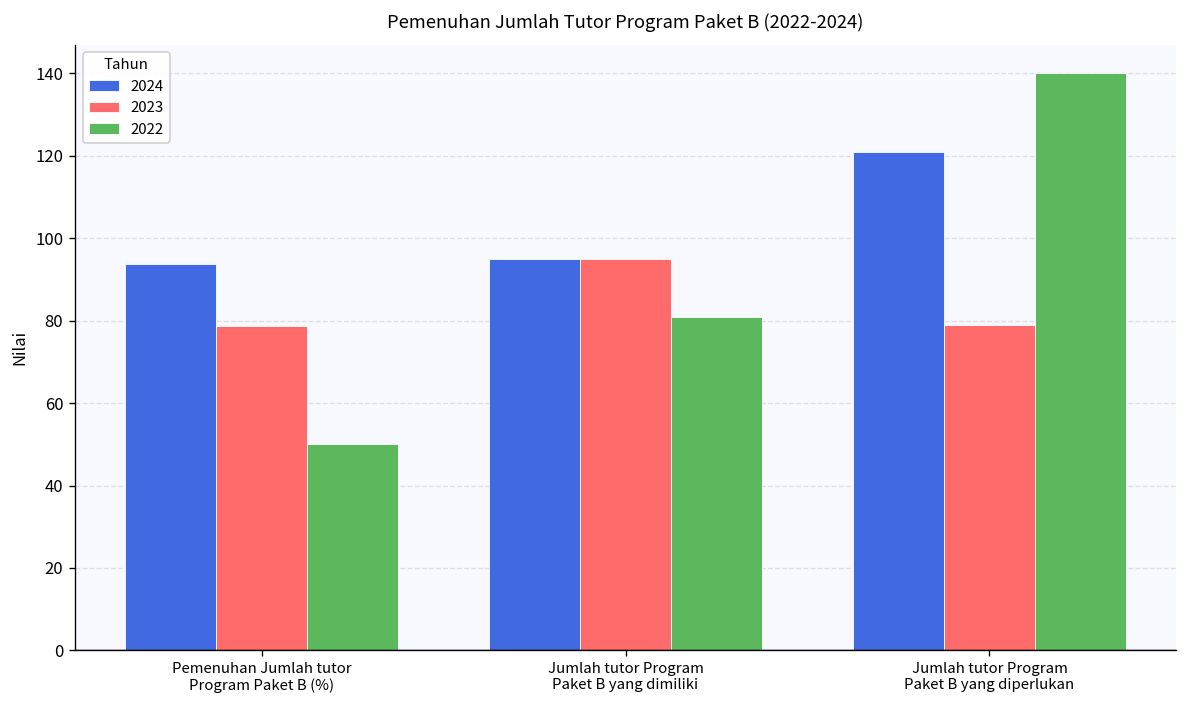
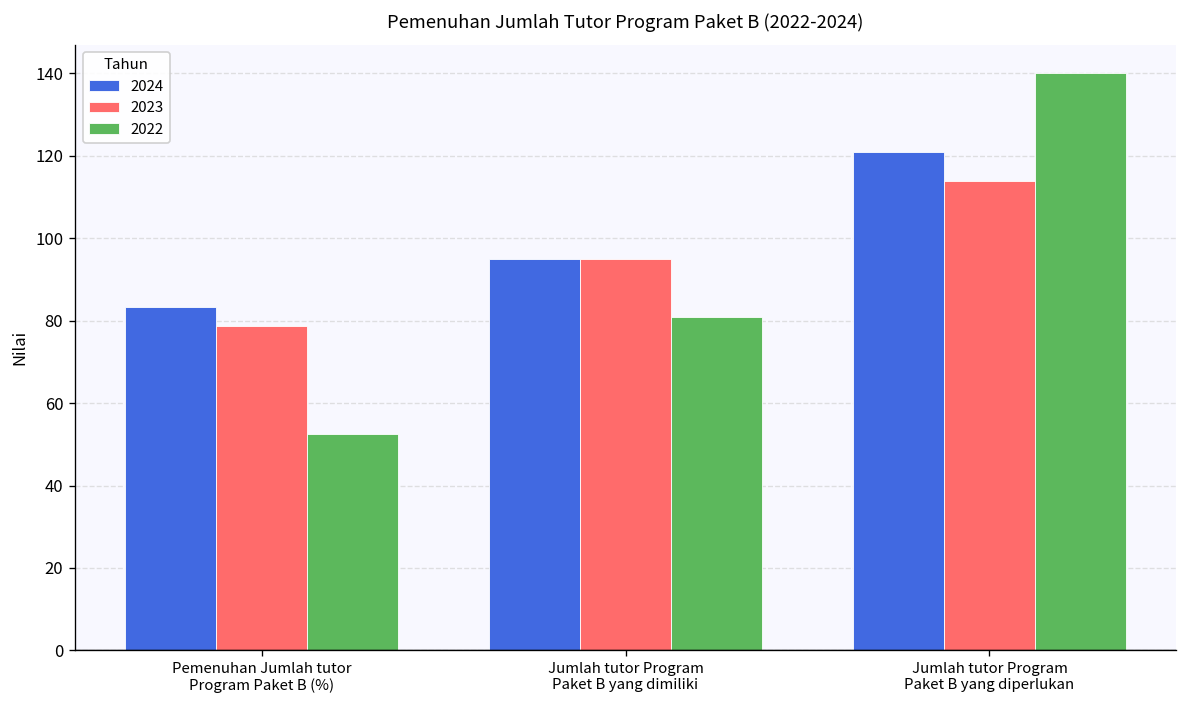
  {
    "2024": {
-     "Pemenuhan Jumlah tutor Program Paket B (%)": 94,
+     "Pemenuhan Jumlah tutor Program Paket B (%)": 83,
      "Jumlah tutor Program Paket B yang dimiliki": 95,
      "Jumlah tutor Program Paket B yang diperlukan": 121
    },
    "2023": {
      "Pemenuhan Jumlah tutor Program Paket B (%)": 79,
      "Jumlah tutor Program Paket B yang dimiliki": 95,
-     "Jumlah tutor Program Paket B yang diperlukan": 79
+     "Jumlah tutor Program Paket B yang diperlukan": 114
    },
    "2022": {
-     "Pemenuhan Jumlah tutor Program Paket B (%)": 50,
+     "Pemenuhan Jumlah tutor Program Paket B (%)": 53,
      "Jumlah tutor Program Paket B yang dimiliki": 81,
      "Jumlah tutor Program Paket B yang diperlukan": 140
    }
  }
